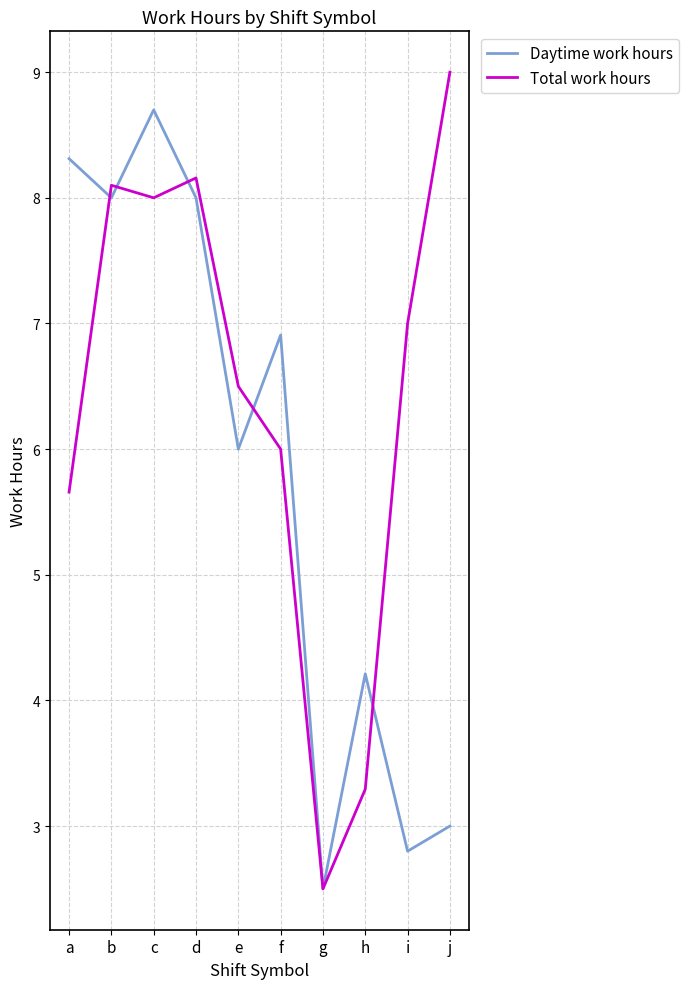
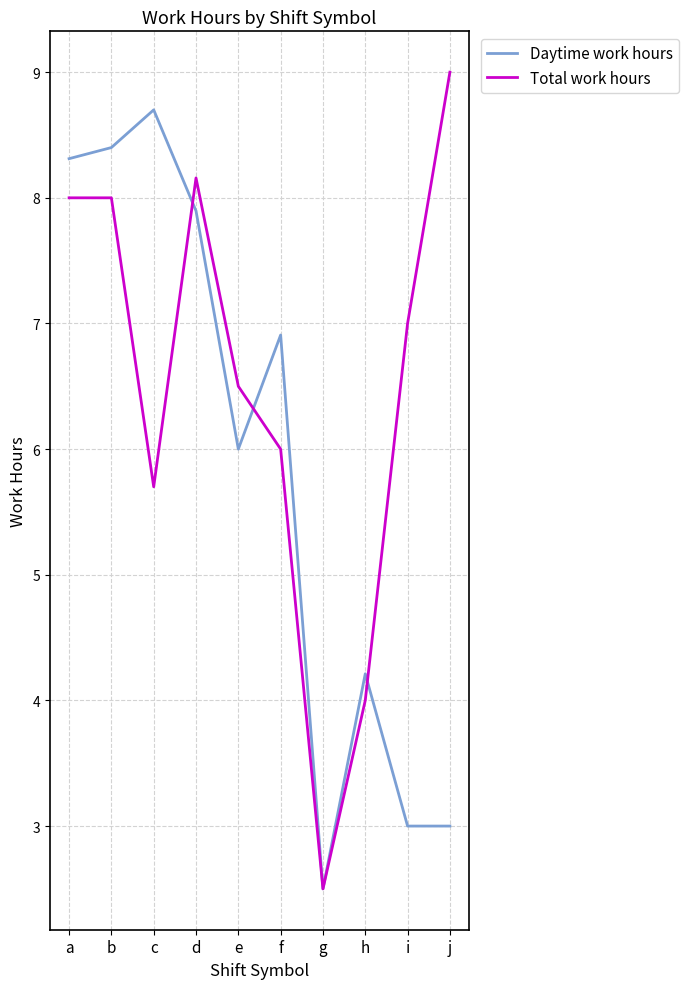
  {
    "Daytime work hours": {
      "a": 8.31,
-     "b": 8.0,
+     "b": 8.4,
      "c": 8.70,
-     "d": 8.00,
+     "d": 7.90,
      "e": 6.00,
      "f": 6.91,
      "h": 4.21,
-     "i": 2.8,
+     "i": 3.0,
      "j": 3.00
    },
    "Total work hours": {
-     "a": 5.66,
-     "b": 8.1,
-     "c": 8.0,
+     "a": 8.00,
+     "b": 8.0,
+     "c": 5.7,
      "d": 8.16,
      "e": 6.50,
      "f": 6.00,
-     "h": 3.29,
+     "h": 4.00,
      "i": 7.00,
      "j": 9.00
    }
  }
